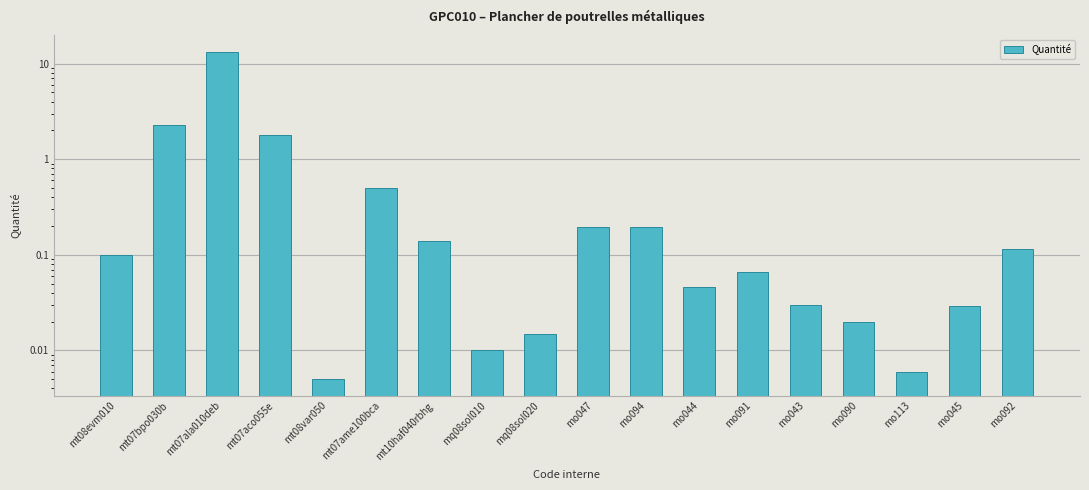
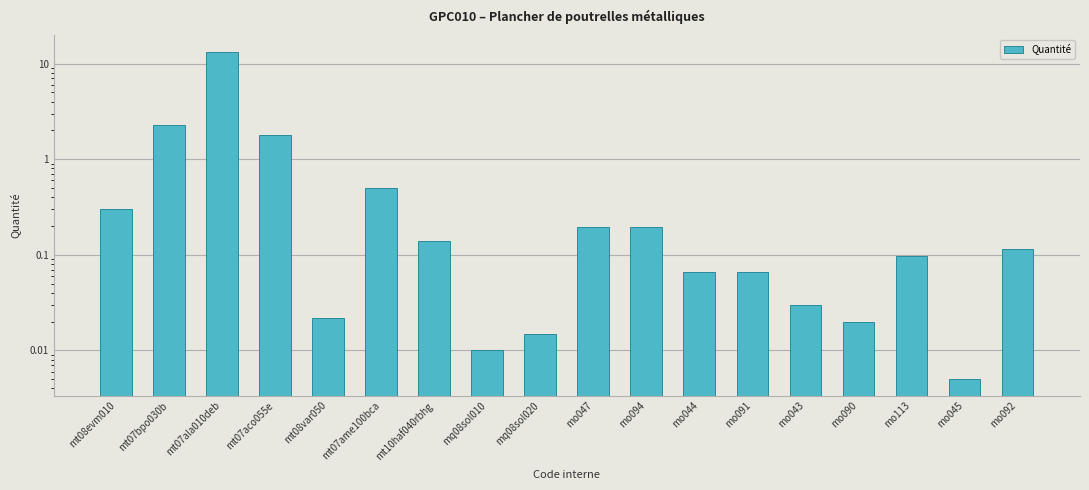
  {
-   "mt08evm010": 0.1,
+   "mt08evm010": 0.3,
    "mt07bpo030b": 2.3,
    "mt07ala010deb": 13,
    "mt07aco055e": 1.8,
-   "mt08var050": 0.005,
+   "mt08var050": 0.022,
    "mt07ame100bca": 0.5,
    "mt10haf040rbhg": 0.14,
    "mq08sol010": 0.010,
    "mq08sol020": 0.015,
    "mo047": 0.20,
    "mo094": 0.20,
-   "mo044": 0.05,
+   "mo044": 0.07,
    "mo091": 0.07,
    "mo043": 0.030,
    "mo090": 0.020,
-   "mo113": 0.006,
-   "mo045": 0.029,
+   "mo113": 0.10,
+   "mo045": 0.005,
    "mo092": 0.11
  }
